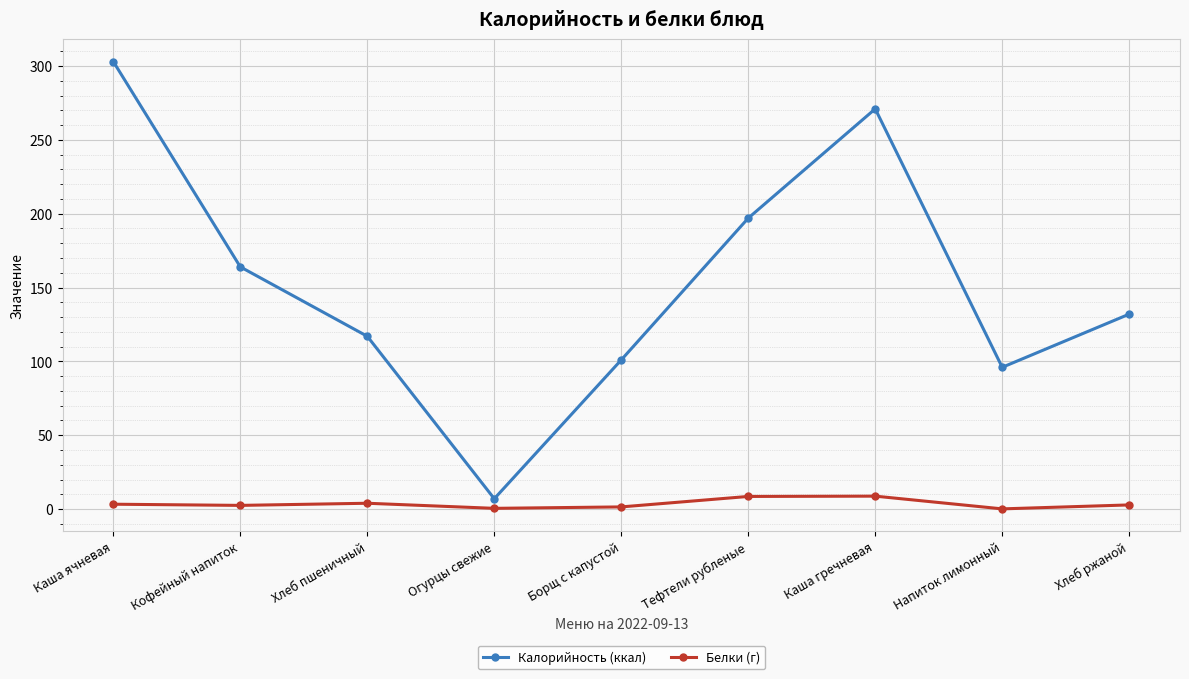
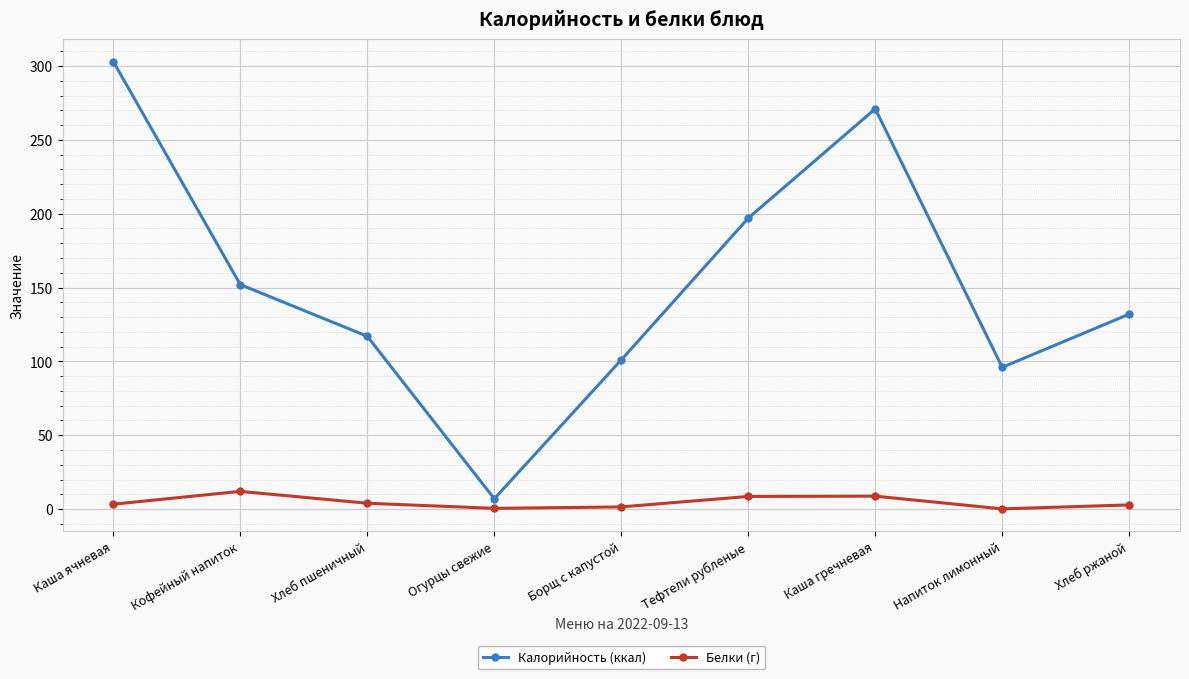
  {
    "Калорийность (ккал)": {
      "Каша ячневая": 303,
-     "Кофейный напиток": 164,
+     "Кофейный напиток": 152,
      "Хлеб пшеничный": 117,
      "Огурцы свежие": 7,
      "Борщ с капустой": 101,
      "Тефтели рубленые": 197,
      "Каша гречневая": 271,
      "Напиток лимонный": 96,
      "Хлеб ржаной": 132
    },
    "Белки (г)": {
      "Каша ячневая": 3,
-     "Кофейный напиток": 3,
+     "Кофейный напиток": 12,
      "Хлеб пшеничный": 4,
      "Огурцы свежие": 1,
      "Борщ с капустой": 1,
      "Тефтели рубленые": 9,
      "Каша гречневая": 9,
      "Напиток лимонный": 0,
      "Хлеб ржаной": 3
    }
  }
